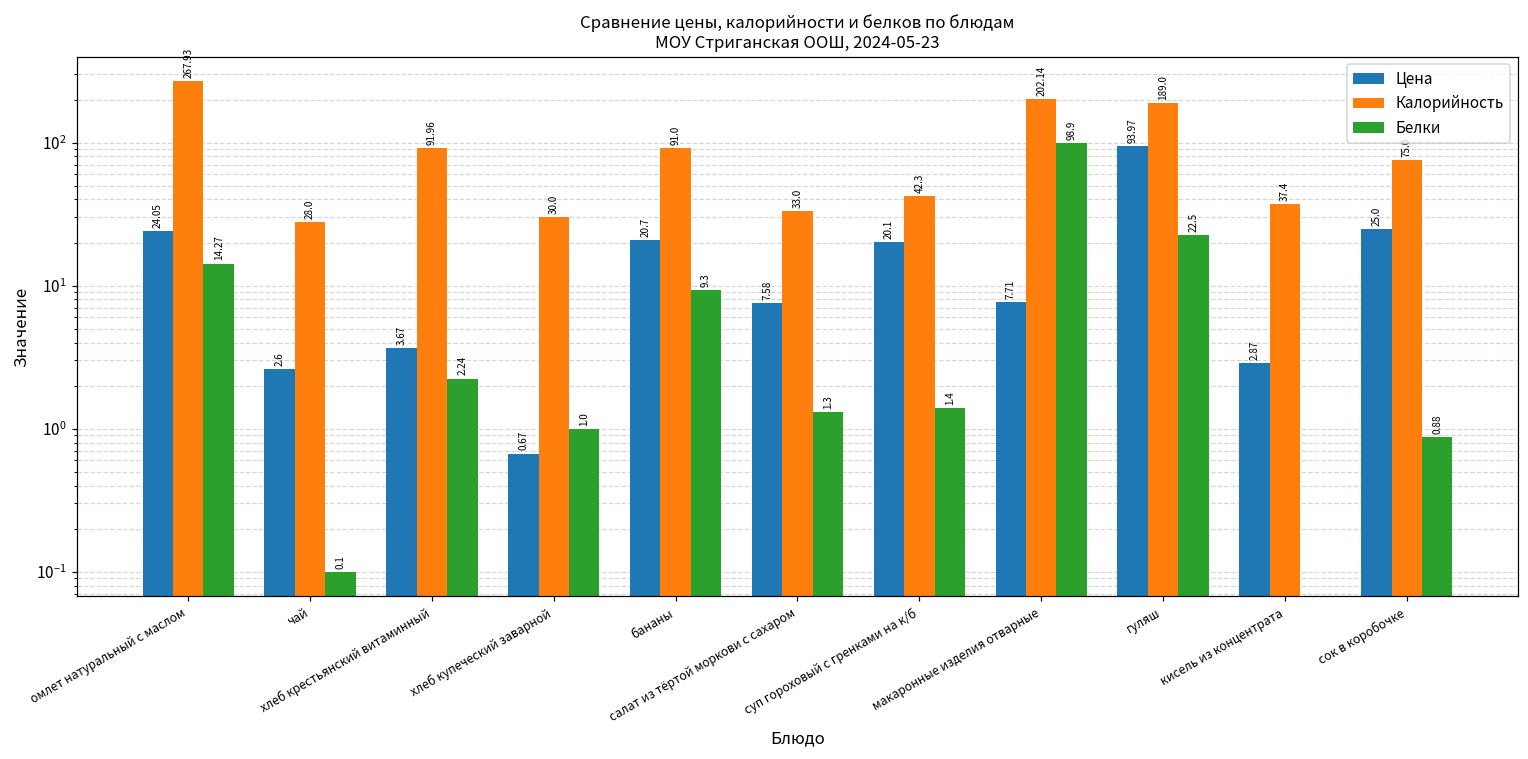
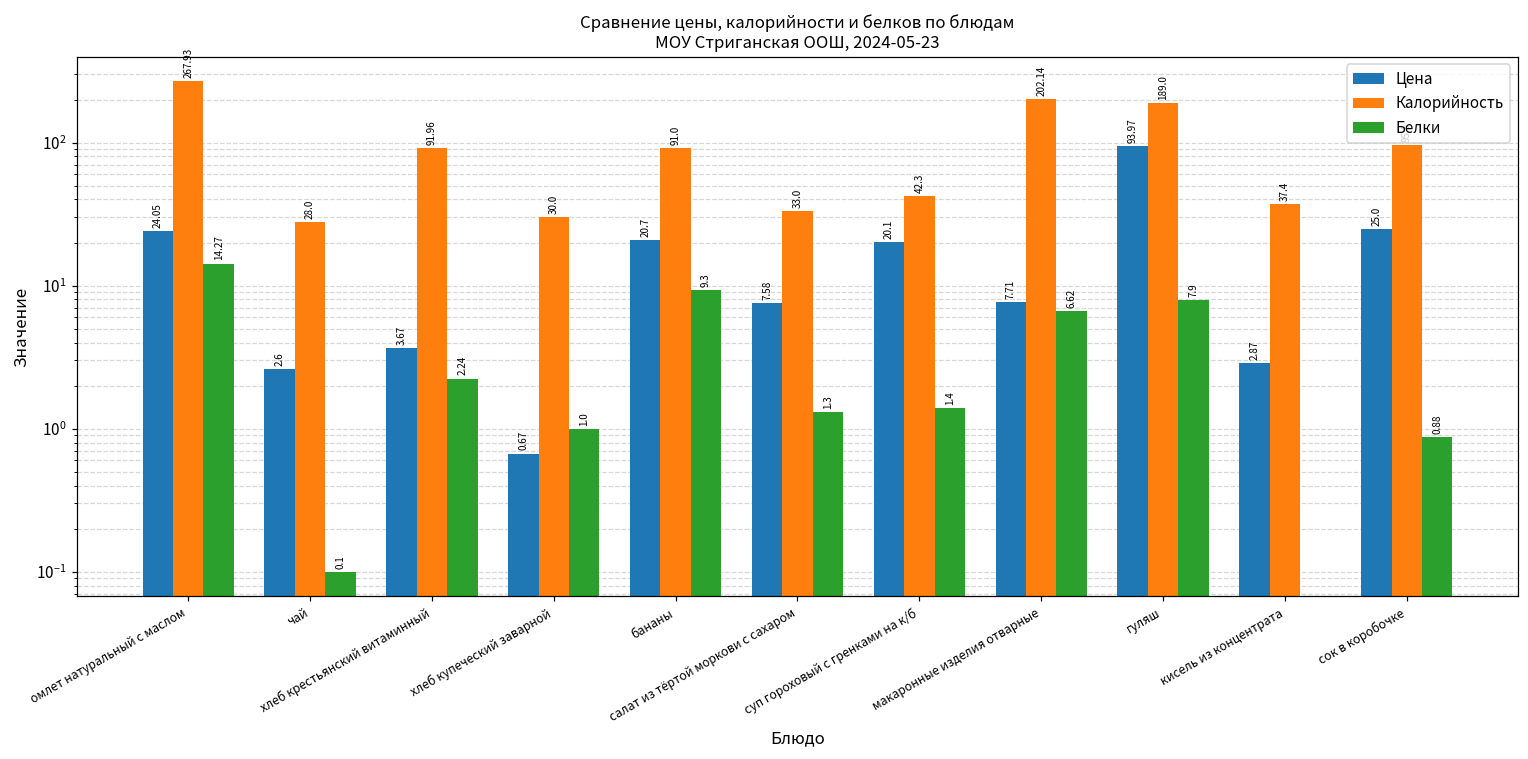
  {
    "Цена": {
      "омлет натуральный с маслом": 24.05,
      "чай": 2.6,
      "хлеб крестьянский витаминный": 3.67,
      "хлеб купеческий заварной": 0.67,
      "бананы": 20.7,
      "салат из тёртой моркови с сахаром": 7.58,
      "суп гороховый с гренками на к/б": 20.1,
      "макаронные изделия отварные": 7.71,
      "гуляш": 93.97,
      "кисель из концентрата": 2.87,
      "сок в коробочке": 25.0
    },
    "Калорийность": {
-     "сок в коробочке": 80
+     "сок в коробочке": 100
    },
    "Белки": {
      "омлет натуральный с маслом": 14.27,
      "чай": 0.1,
      "хлеб крестьянский витаминный": 2.24,
      "хлеб купеческий заварной": 1.0,
      "бананы": 9.3,
      "салат из тёртой моркови с сахаром": 1.3,
      "суп гороховый с гренками на к/б": 1.4,
-     "макаронные изделия отварные": 98.9,
-     "гуляш": 22.5,
+     "макаронные изделия отварные": 6.62,
+     "гуляш": 7.9,
      "сок в коробочке": 0.88
    }
  }
